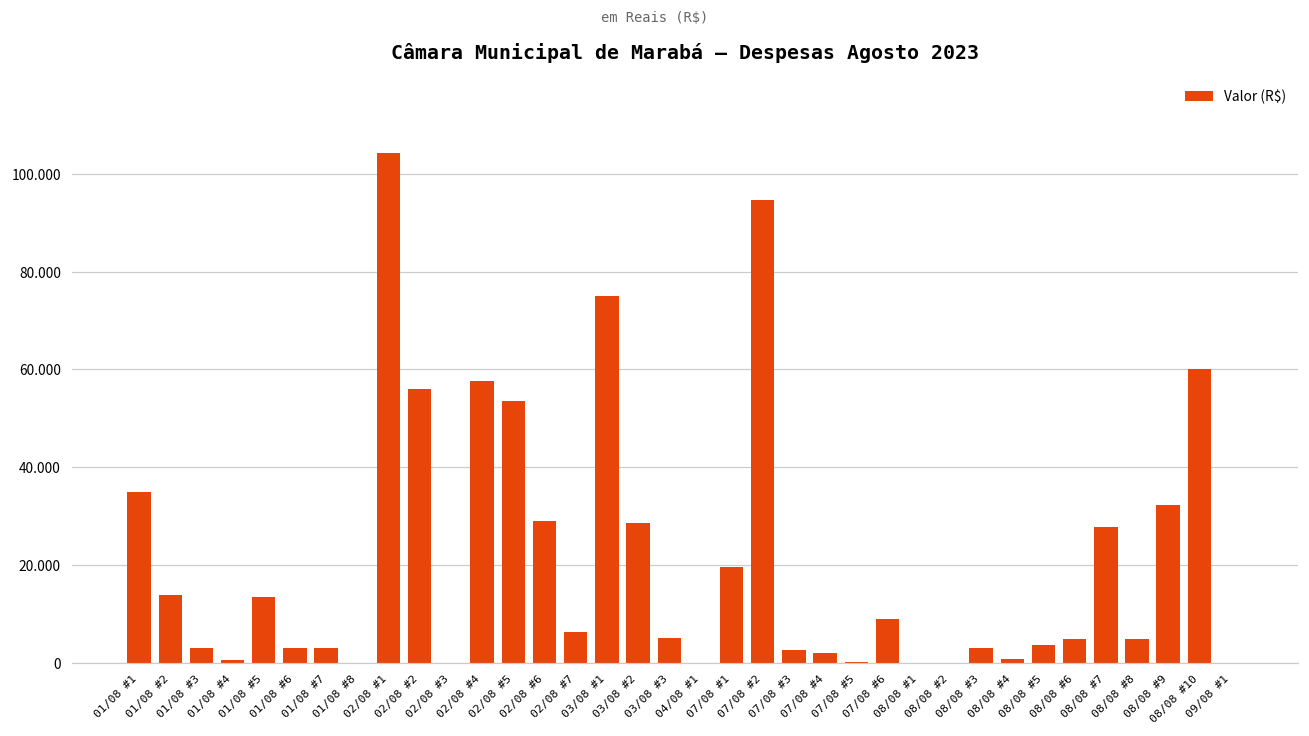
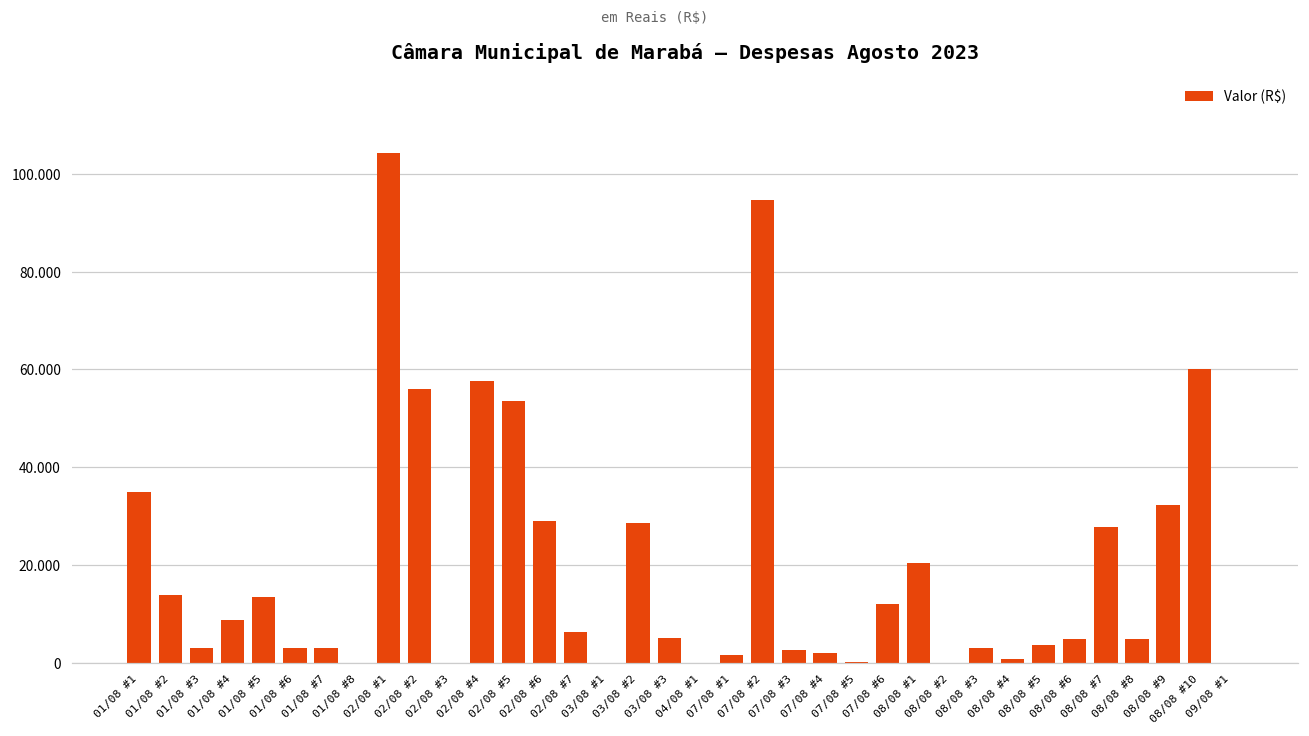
  {
    "01/08 #1": 35,
    "01/08 #2": 14,
    "01/08 #3": 3,
-   "01/08 #4": 1,
+   "01/08 #4": 9,
    "01/08 #5": 14,
    "01/08 #6": 3,
    "01/08 #7": 3,
    "02/08 #1": 104,
    "02/08 #2": 56,
    "02/08 #4": 58,
    "02/08 #5": 54,
    "02/08 #6": 29,
    "02/08 #7": 6,
-   "03/08 #1": 75,
+   "03/08 #1": 0,
    "03/08 #2": 29,
    "03/08 #3": 5,
-   "07/08 #1": 20,
+   "07/08 #1": 2,
    "07/08 #2": 95,
    "07/08 #3": 3,
    "07/08 #4": 2,
-   "07/08 #6": 9,
-   "08/08 #1": 0,
+   "07/08 #6": 12,
+   "08/08 #1": 20,
    "08/08 #3": 3,
    "08/08 #4": 1,
    "08/08 #5": 4,
    "08/08 #6": 5,
    "08/08 #7": 28,
    "08/08 #8": 5,
    "08/08 #9": 32,
    "08/08 #10": 60
  }
